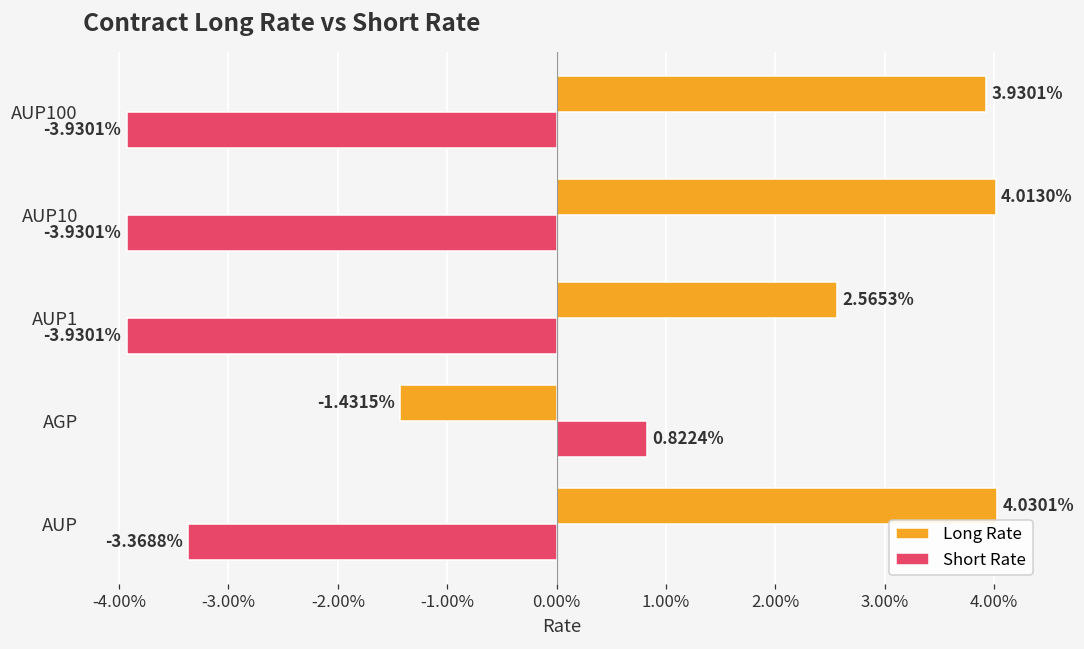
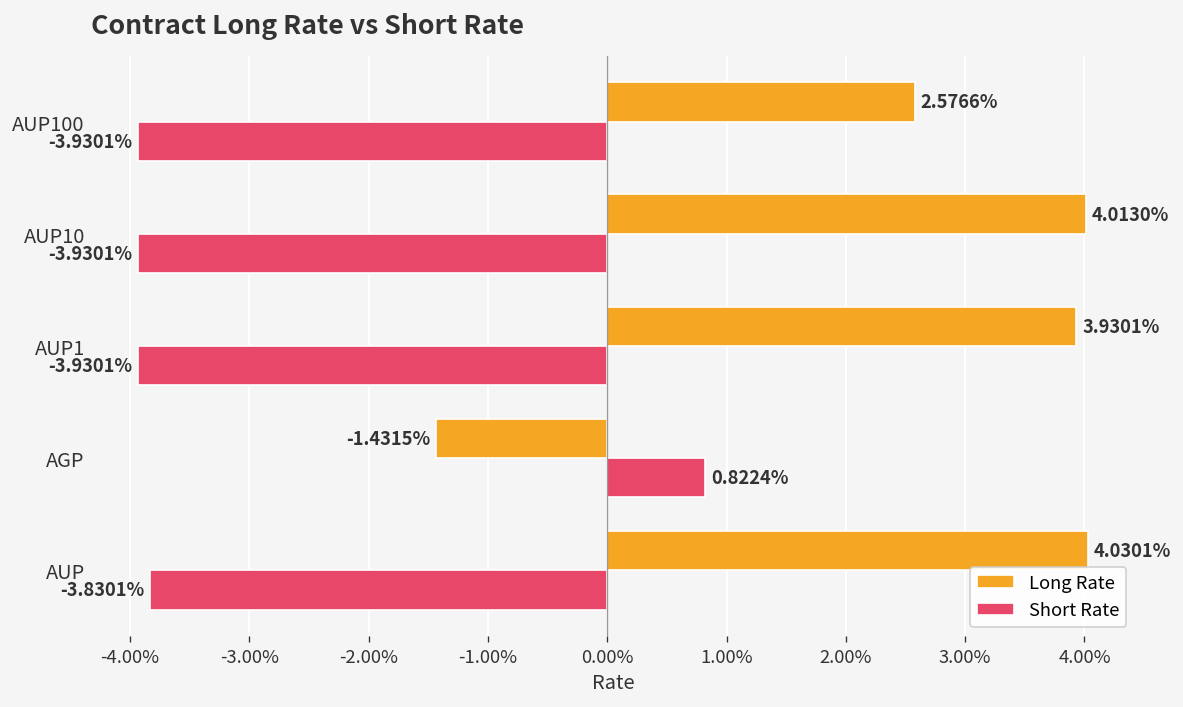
  {
    "Long Rate": {
-     "AUP100": "3.9301%",
+     "AUP100": "2.5766%",
      "AUP10": "4.0130%",
-     "AUP1": "2.5653%",
+     "AUP1": "3.9301%",
      "AGP": "-1.4315%",
      "AUP": "4.0301%"
    },
    "Short Rate": {
      "AUP100": "-3.9301%",
      "AUP10": "-3.9301%",
      "AUP1": "-3.9301%",
      "AGP": "0.8224%",
-     "AUP": "-3.3688%"
+     "AUP": "-3.8301%"
    }
  }
